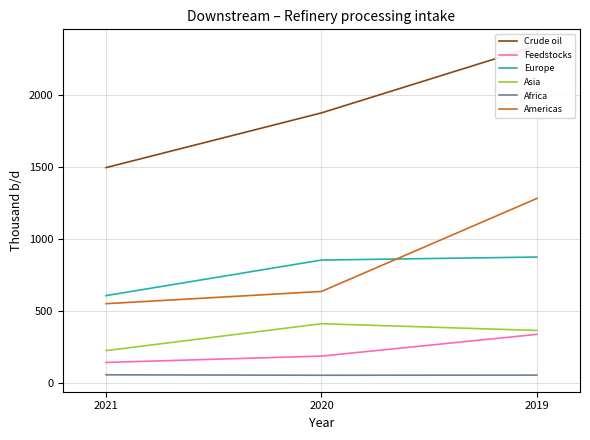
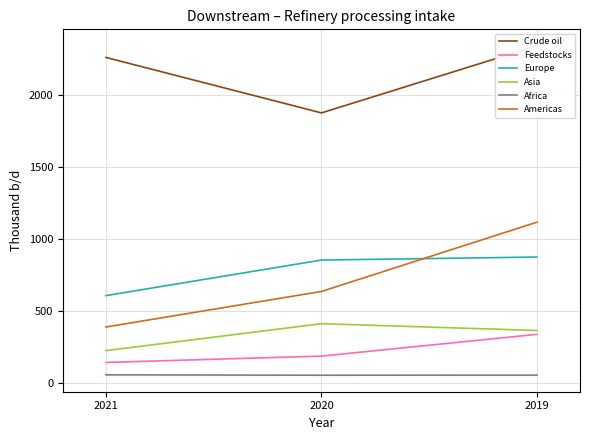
  {
    "Crude oil": {
-     "2021": 1500,
+     "2021": 2260,
      "2020": 1880
    },
    "Feedstocks": {
      "2021": 140,
      "2020": 190,
      "2019": 340
    },
    "Europe": {
      "2021": 610,
      "2020": 850,
      "2019": 880
    },
    "Asia": {
      "2021": 230,
      "2020": 410,
      "2019": 370
    },
    "Africa": {
      "2021": 60,
      "2020": 50,
      "2019": 60
    },
    "Americas": {
-     "2021": 550,
+     "2021": 390,
      "2020": 640,
-     "2019": 1280
+     "2019": 1120
    }
  }
